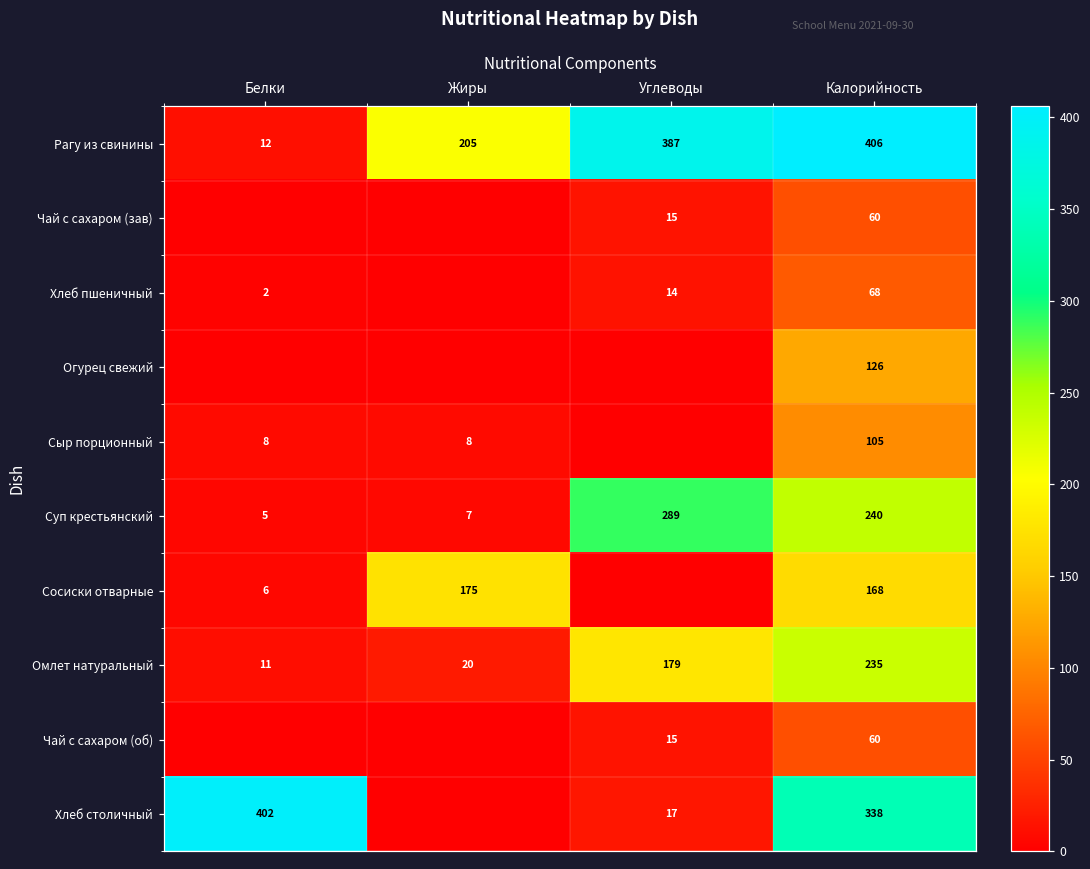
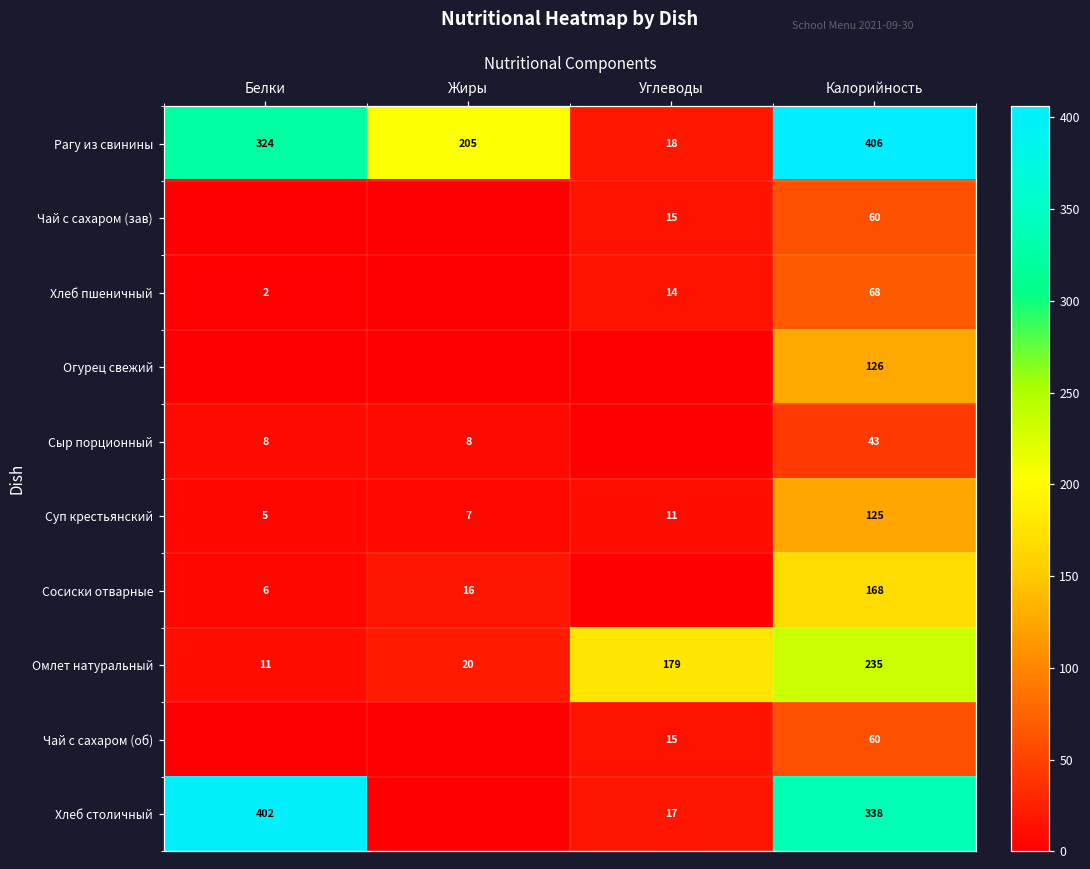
  {
    "Рагу из свинины": {
-     "Белки": 12,
+     "Белки": 324,
      "Жиры": 205,
-     "Углеводы": 387,
+     "Углеводы": 18,
      "Калорийность": 406
    },
    "Чай с сахаром (зав)": {
      "Углеводы": 15,
      "Калорийность": 60
    },
    "Хлеб пшеничный": {
      "Белки": 2,
      "Углеводы": 14,
      "Калорийность": 68
    },
    "Огурец свежий": {
      "Калорийность": 126
    },
    "Сыр порционный": {
      "Белки": 8,
      "Жиры": 8,
-     "Калорийность": 105
+     "Калорийность": 43
    },
    "Суп крестьянский": {
      "Белки": 5,
      "Жиры": 7,
-     "Углеводы": 289,
-     "Калорийность": 240
+     "Углеводы": 11,
+     "Калорийность": 125
    },
    "Сосиски отварные": {
      "Белки": 6,
-     "Жиры": 175,
+     "Жиры": 16,
      "Калорийность": 168
    },
    "Омлет натуральный": {
      "Белки": 11,
      "Жиры": 20,
      "Углеводы": 179,
      "Калорийность": 235
    },
    "Чай с сахаром (об)": {
      "Углеводы": 15,
      "Калорийность": 60
    },
    "Хлеб столичный": {
      "Белки": 402,
      "Углеводы": 17,
      "Калорийность": 338
    }
  }
